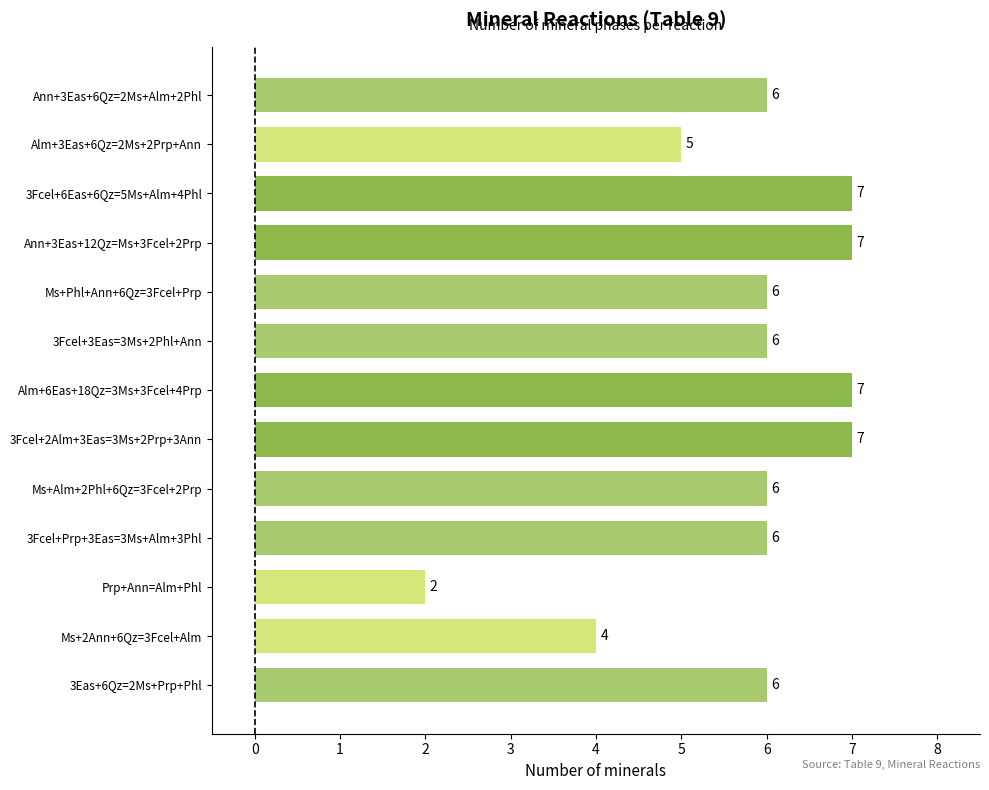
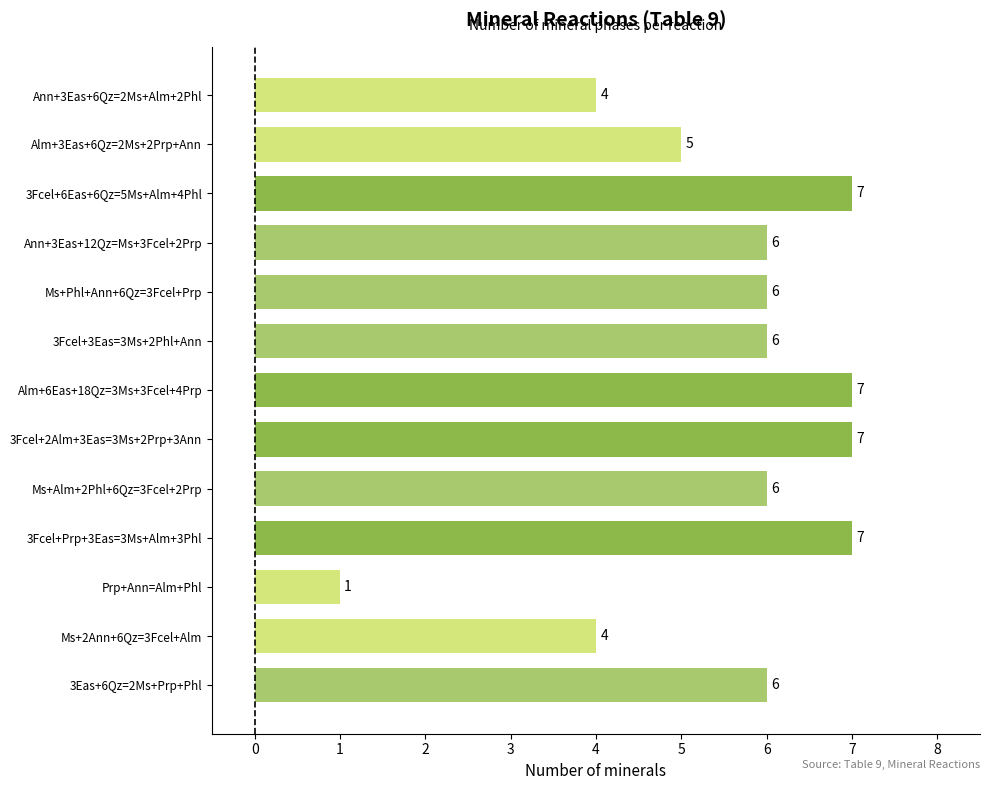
  {
-   "Ann+3Eas+6Qz=2Ms+Alm+2Phl": 6,
+   "Ann+3Eas+6Qz=2Ms+Alm+2Phl": 4,
    "Alm+3Eas+6Qz=2Ms+2Prp+Ann": 5,
    "3Fcel+6Eas+6Qz=5Ms+Alm+4Phl": 7,
-   "Ann+3Eas+12Qz=Ms+3Fcel+2Prp": 7,
+   "Ann+3Eas+12Qz=Ms+3Fcel+2Prp": 6,
    "Ms+Phl+Ann+6Qz=3Fcel+Prp": 6,
    "3Fcel+3Eas=3Ms+2Phl+Ann": 6,
    "Alm+6Eas+18Qz=3Ms+3Fcel+4Prp": 7,
    "3Fcel+2Alm+3Eas=3Ms+2Prp+3Ann": 7,
    "Ms+Alm+2Phl+6Qz=3Fcel+2Prp": 6,
-   "3Fcel+Prp+3Eas=3Ms+Alm+3Phl": 6,
-   "Prp+Ann=Alm+Phl": 2,
+   "3Fcel+Prp+3Eas=3Ms+Alm+3Phl": 7,
+   "Prp+Ann=Alm+Phl": 1,
    "Ms+2Ann+6Qz=3Fcel+Alm": 4,
    "3Eas+6Qz=2Ms+Prp+Phl": 6
  }
